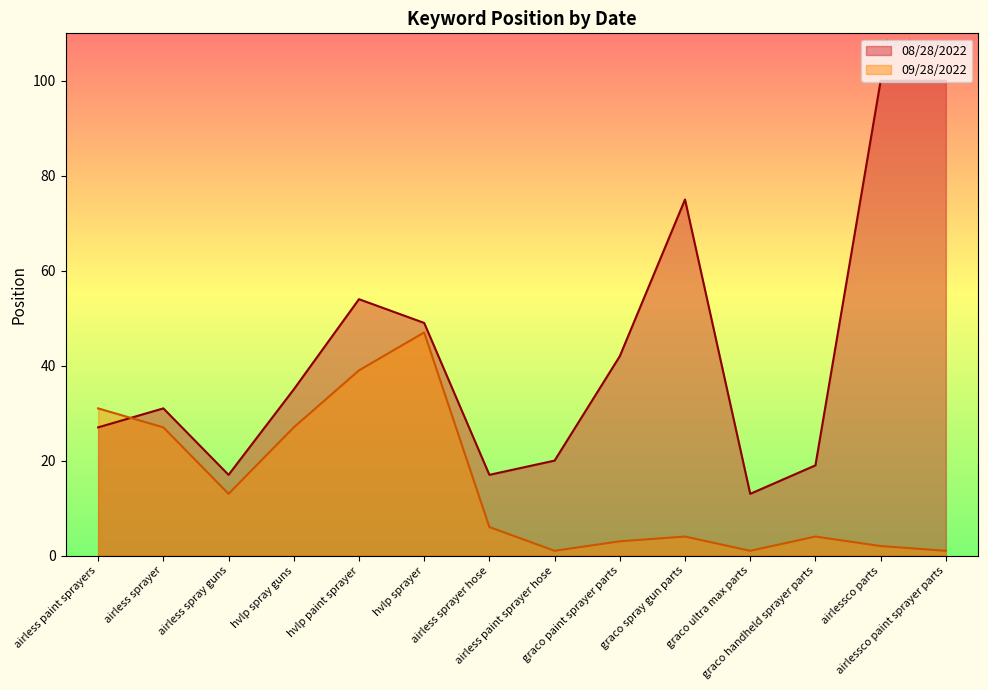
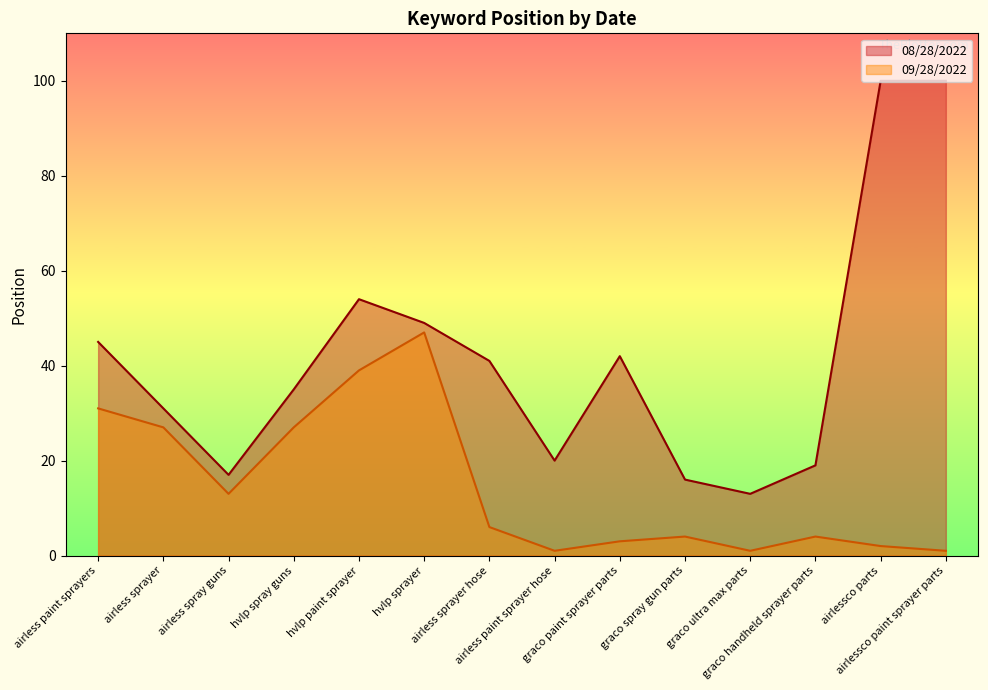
  {
    "08/28/2022": {
-     "airless paint sprayers": 27,
+     "airless paint sprayers": 45,
      "airless sprayer": 31,
      "airless spray guns": 17,
      "hvlp spray guns": 35,
      "hvlp paint sprayer": 54,
      "hvlp sprayer": 49,
-     "airless sprayer hose": 17,
+     "airless sprayer hose": 41,
      "airless paint sprayer hose": 20,
      "graco paint sprayer parts": 42,
-     "graco spray gun parts": 75,
+     "graco spray gun parts": 16,
      "graco ultra max parts": 13,
      "graco handheld sprayer parts": 19
    },
    "09/28/2022": {
      "airless paint sprayers": 31,
      "airless sprayer": 27,
      "airless spray guns": 13,
      "hvlp spray guns": 27,
      "hvlp paint sprayer": 39,
      "hvlp sprayer": 47,
      "airless sprayer hose": 6,
      "airless paint sprayer hose": 1,
      "graco paint sprayer parts": 3,
      "graco spray gun parts": 4,
      "graco ultra max parts": 1,
      "graco handheld sprayer parts": 4,
      "airlessco parts": 2,
      "airlessco paint sprayer parts": 1
    }
  }
